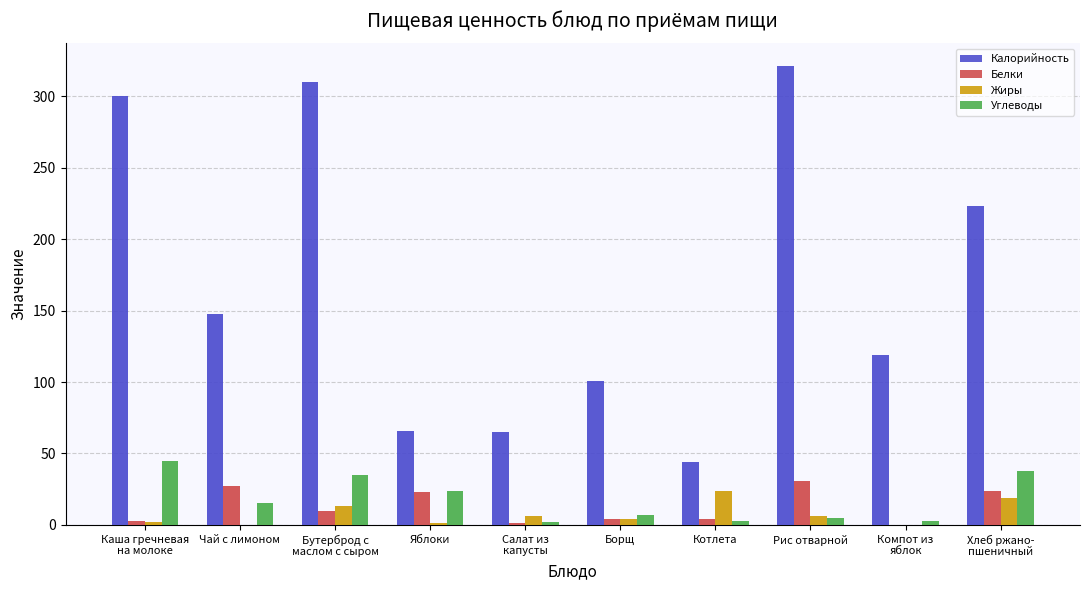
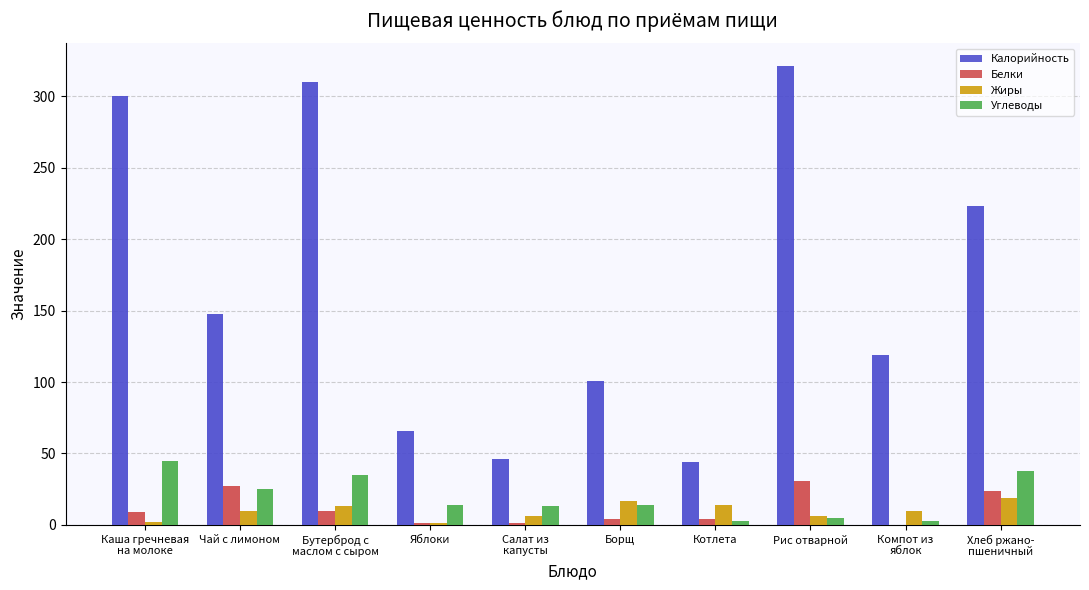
  {
    "Калорийность": {
      "Каша гречневая на молоке": 300,
      "Чай с лимоном": 148,
      "Бутерброд с маслом с сыром": 310,
      "Яблоки": 66,
-     "Салат из капусты": 65,
+     "Салат из капусты": 46,
      "Борщ": 101,
      "Котлета": 44,
      "Рис отварной": 321,
      "Компот из яблок": 119,
      "Хлеб ржано- пшеничный": 223
    },
    "Белки": {
-     "Каша гречневая на молоке": 3,
+     "Каша гречневая на молоке": 9,
      "Чай с лимоном": 27,
      "Бутерброд с маслом с сыром": 10,
-     "Яблоки": 23,
+     "Яблоки": 1,
      "Борщ": 4,
      "Котлета": 4,
      "Рис отварной": 31,
      "Компот из яблок": 0,
      "Хлеб ржано- пшеничный": 24
    },
    "Жиры": {
      "Каша гречневая на молоке": 2,
-     "Чай с лимоном": 0,
+     "Чай с лимоном": 10,
      "Бутерброд с маслом с сыром": 13,
      "Салат из капусты": 6,
-     "Борщ": 4,
-     "Котлета": 24,
+     "Борщ": 17,
+     "Котлета": 14,
      "Рис отварной": 6,
-     "Компот из яблок": 0,
+     "Компот из яблок": 10,
      "Хлеб ржано- пшеничный": 19
    },
    "Углеводы": {
      "Каша гречневая на молоке": 45,
-     "Чай с лимоном": 15,
+     "Чай с лимоном": 25,
      "Бутерброд с маслом с сыром": 35,
-     "Яблоки": 24,
-     "Салат из капусты": 2,
-     "Борщ": 7,
+     "Яблоки": 14,
+     "Салат из капусты": 13,
+     "Борщ": 14,
      "Котлета": 3,
      "Рис отварной": 5,
      "Компот из яблок": 3,
      "Хлеб ржано- пшеничный": 38
    }
  }
